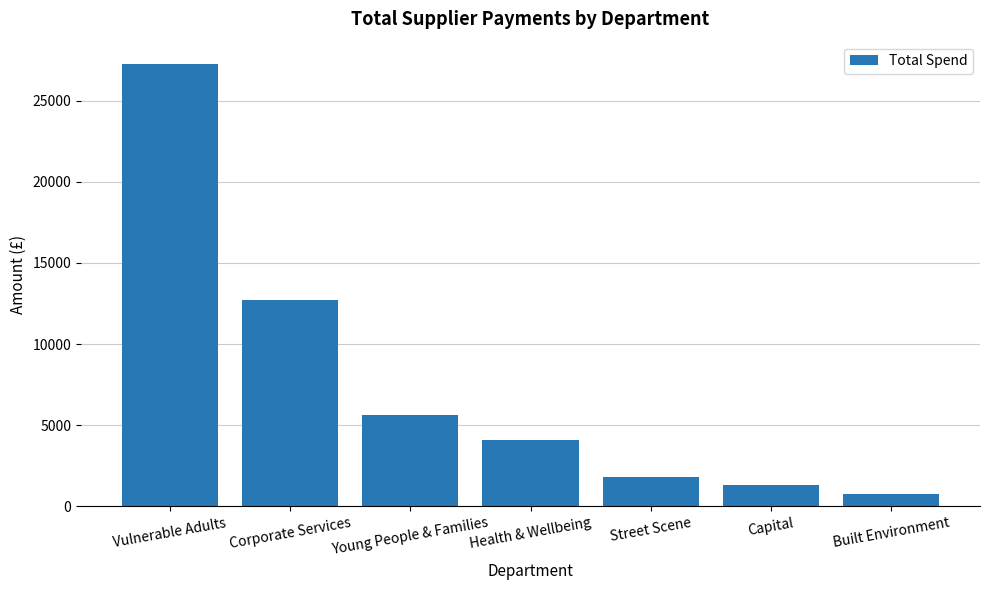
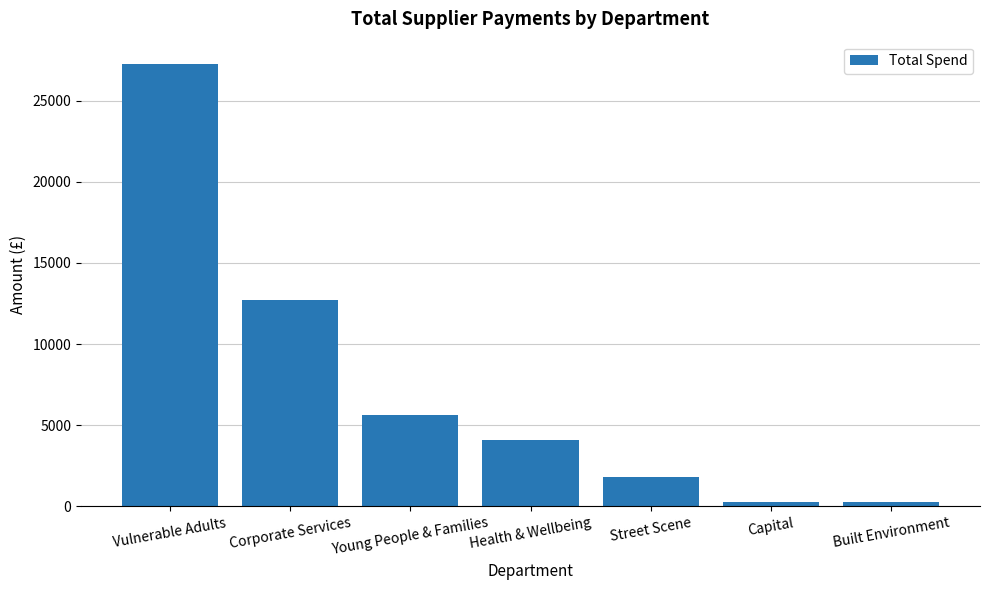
  {
    "Vulnerable Adults": 27300,
    "Corporate Services": 12700,
    "Young People & Families": 5600,
    "Health & Wellbeing": 4100,
    "Street Scene": 1800,
-   "Capital": 1300,
-   "Built Environment": 800
+   "Capital": 300,
+   "Built Environment": 200
  }
